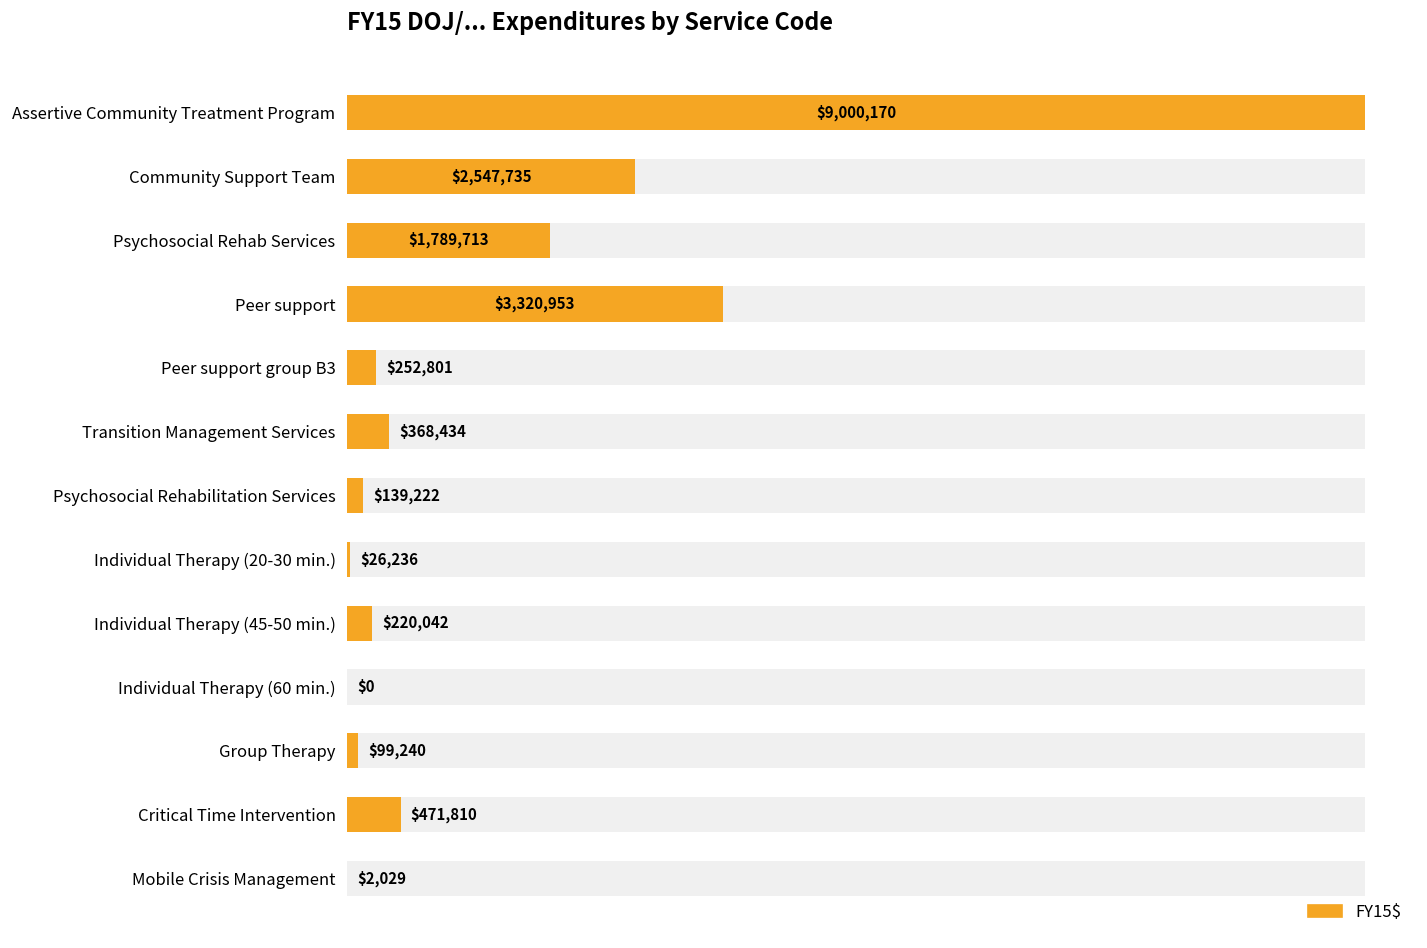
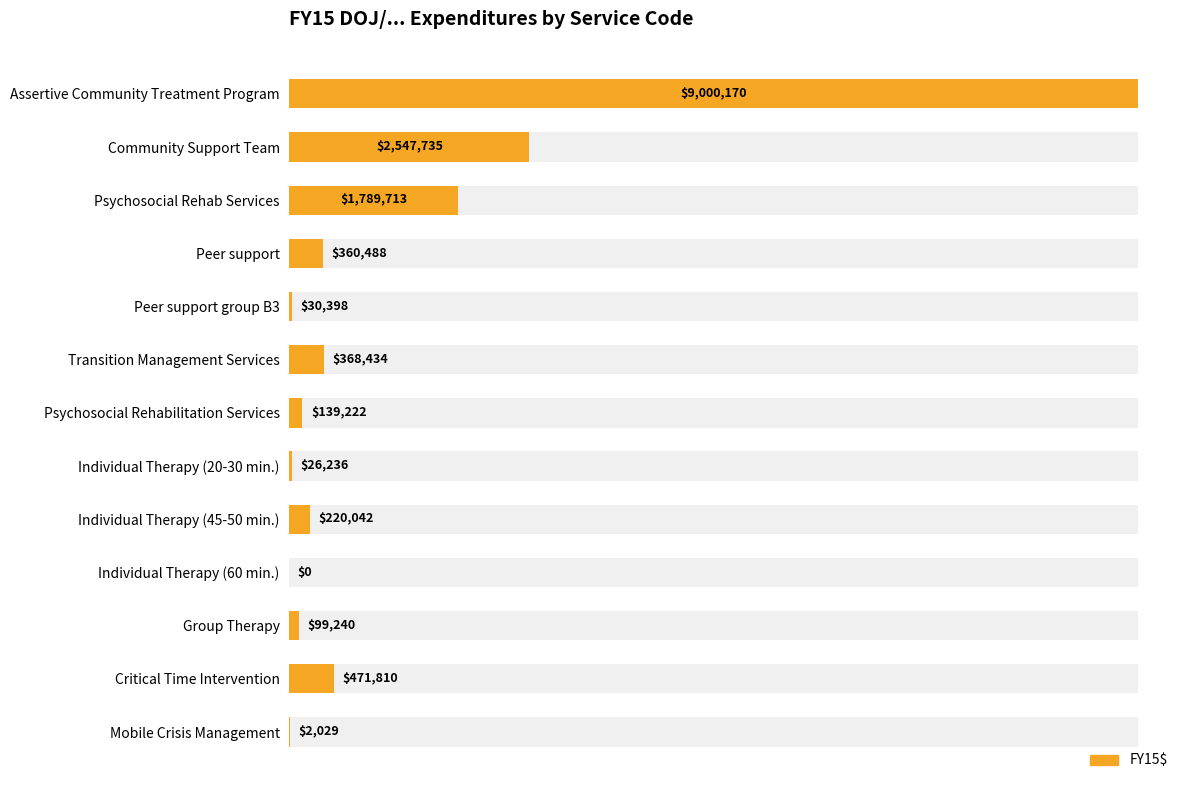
  {
    "FY15$": {
      "Assertive Community Treatment Program": "$9,000,170",
-     "Peer support": "$3,320,953",
-     "Peer support group B3": "$252,801",
+     "Peer support": "$360,488",
+     "Peer support group B3": "$30,398",
      "Individual Therapy (60 min.)": "$0",
      "Mobile Crisis Management": "$2,029"
    }
  }
